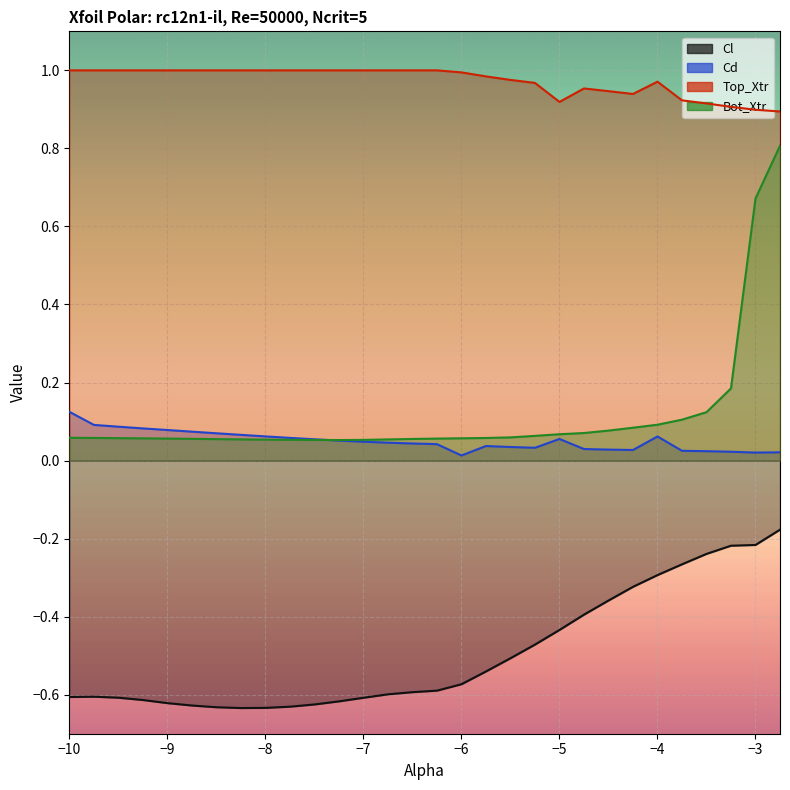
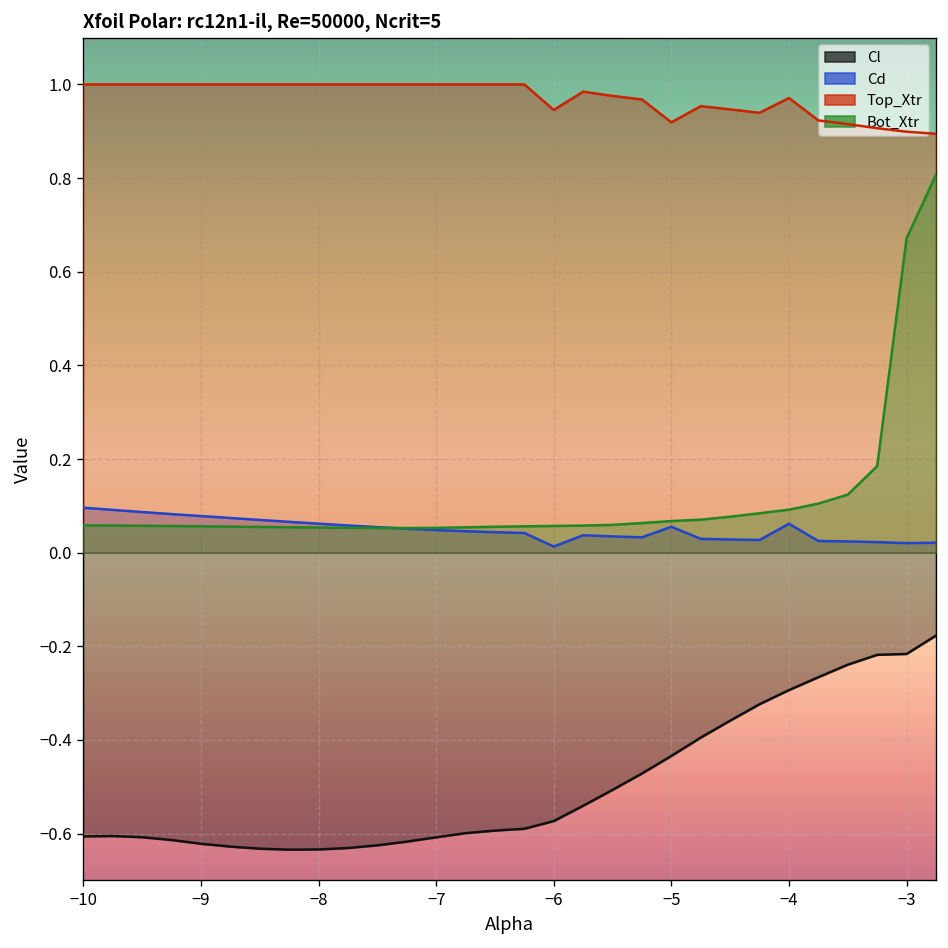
  {
    "Cd": {
-     "−10": 0.12,
+     "−10": 0.10,
      "−9": 0.08,
      "−8": 0.06,
      "−6": 0.01,
      "−5": 0.06,
      "−4": 0.06,
      "−3": 0.02
    },
    "Top_Xtr": {
      "−10": 1.00,
      "−9": 1.00,
      "−8": 1.00,
      "−7": 1.00,
-     "−6": 0.99,
+     "−6": 0.95,
      "−5": 0.92,
      "−4": 0.97
    }
  }
